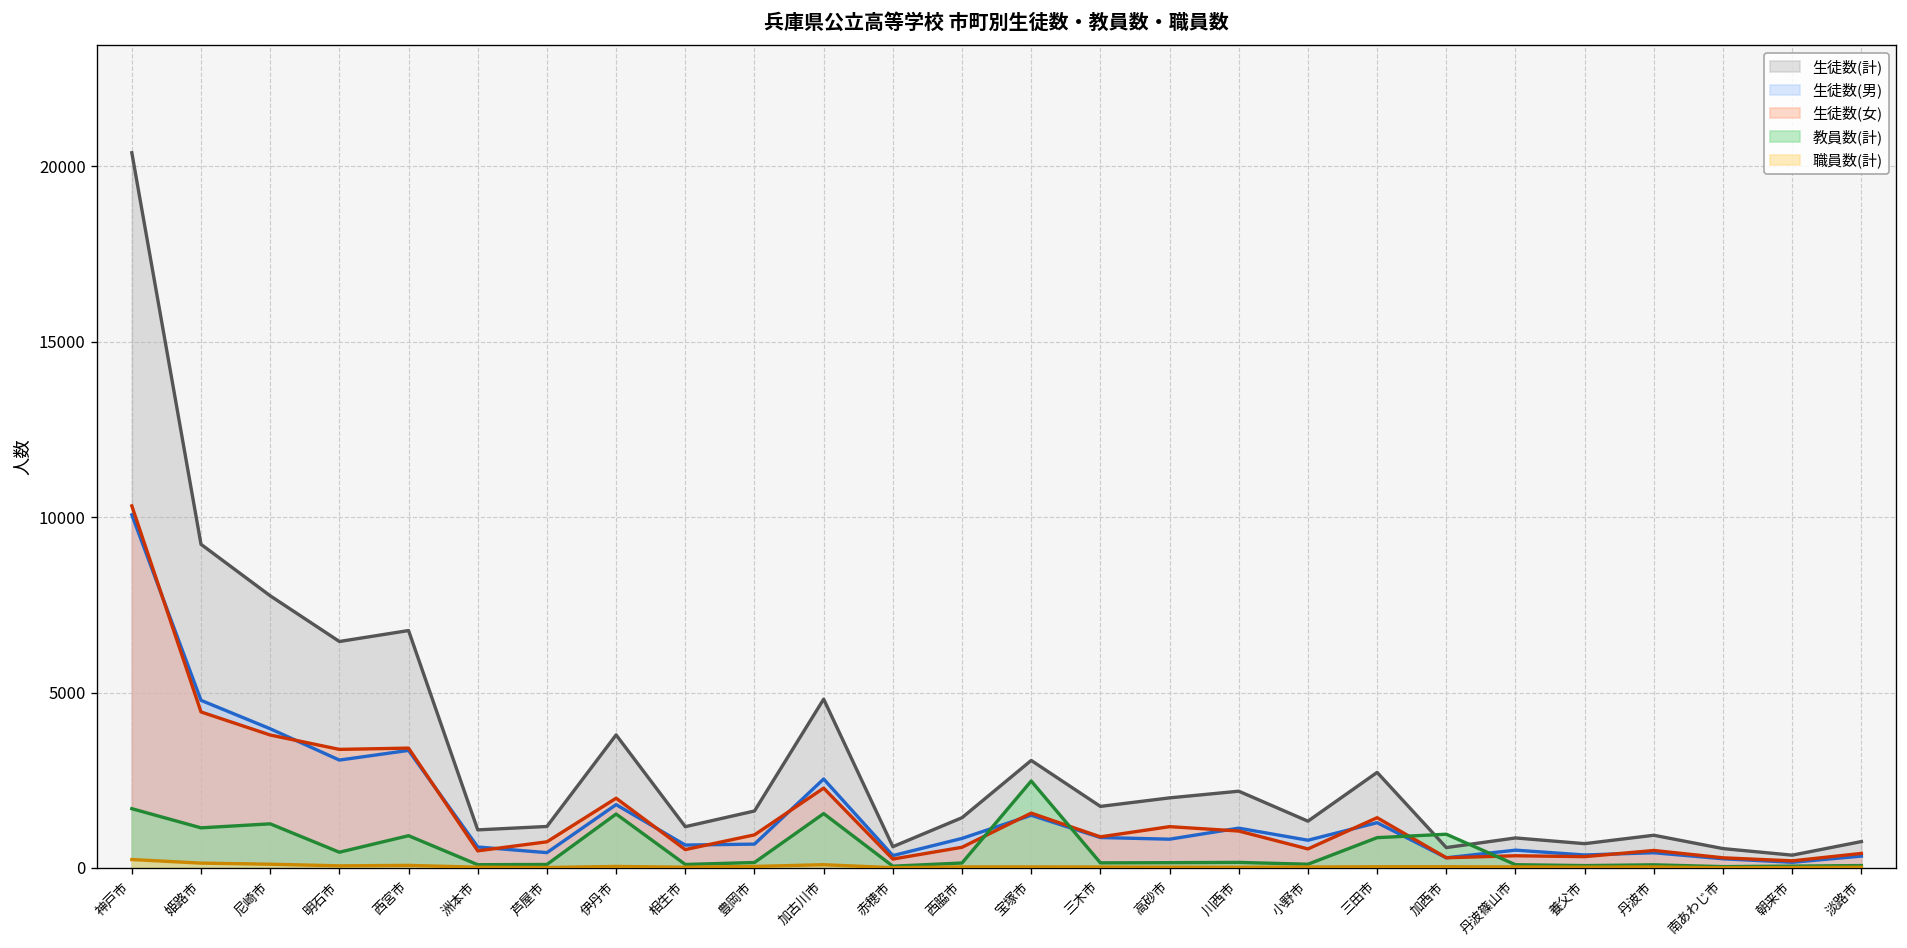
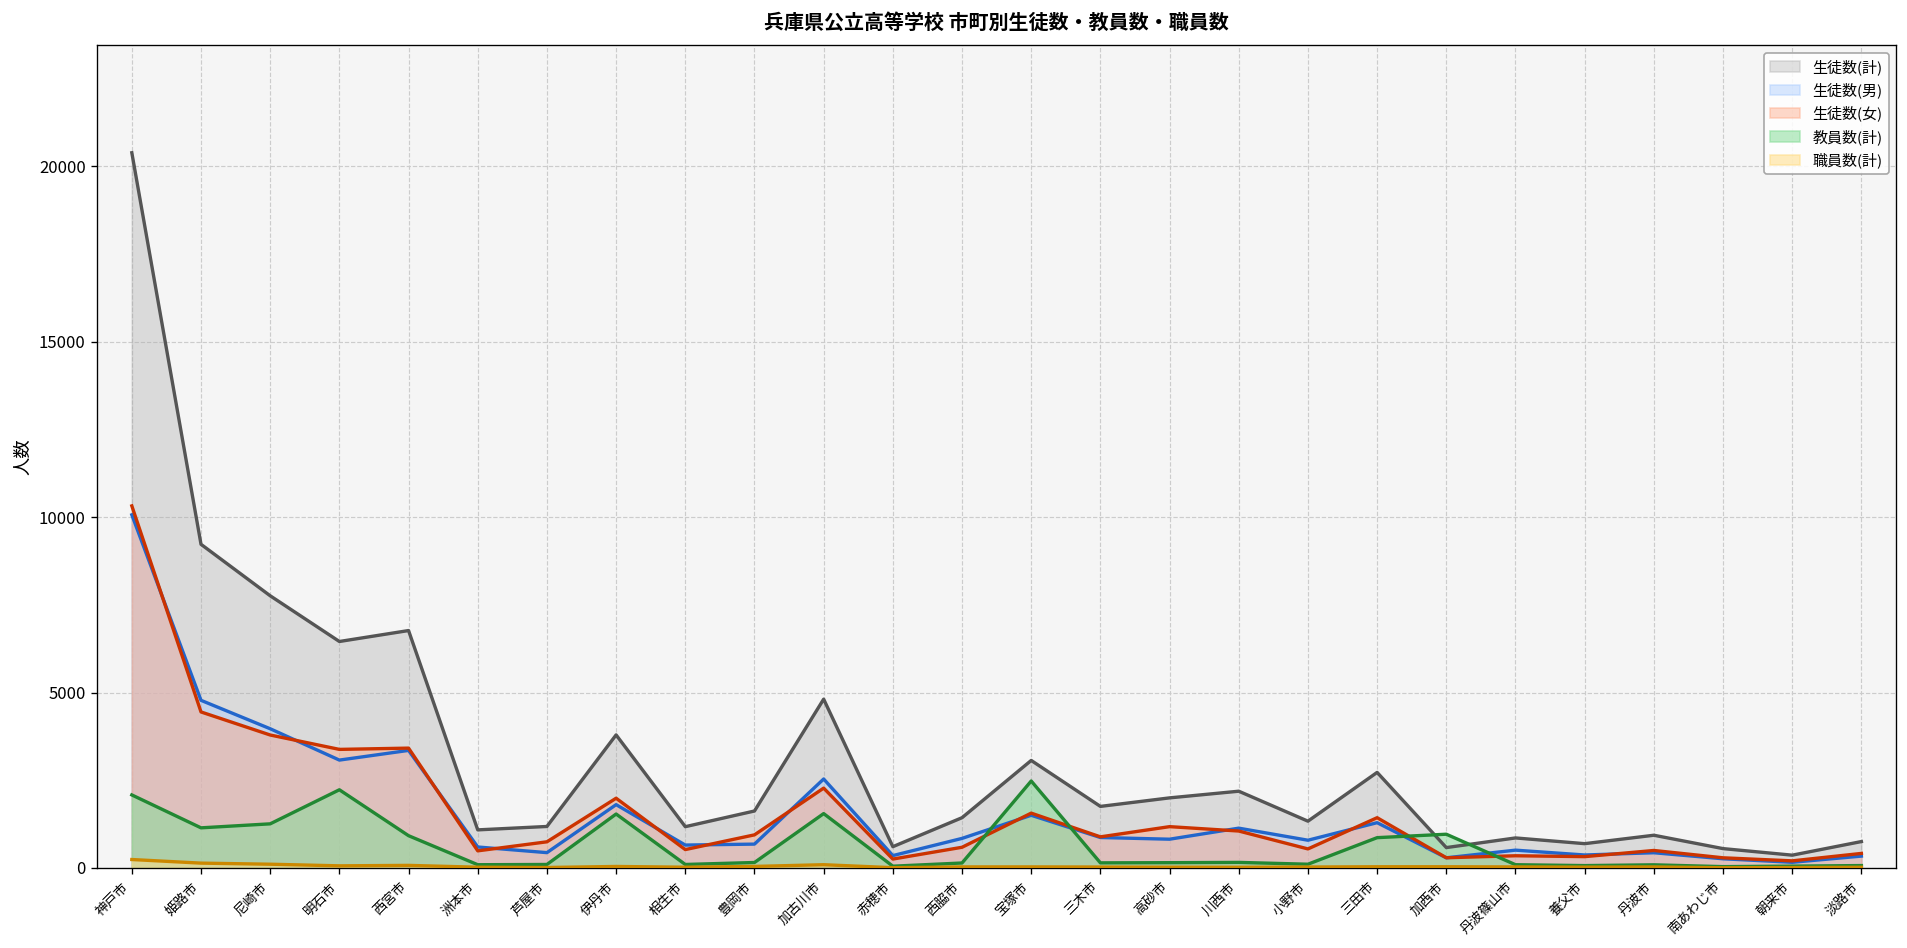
  {
    "教員数(計)": {
-     "神戸市": 1700,
+     "神戸市": 2100,
      "姫路市": 1100,
      "尼崎市": 1300,
-     "明石市": 400,
+     "明石市": 2200,
      "西宮市": 900,
      "伊丹市": 1500,
      "豊岡市": 200,
      "加古川市": 1600,
      "西脇市": 100,
      "宝塚市": 2500,
      "三木市": 100,
      "高砂市": 200,
      "川西市": 200,
      "三田市": 900,
      "加西市": 1000
    }
  }
